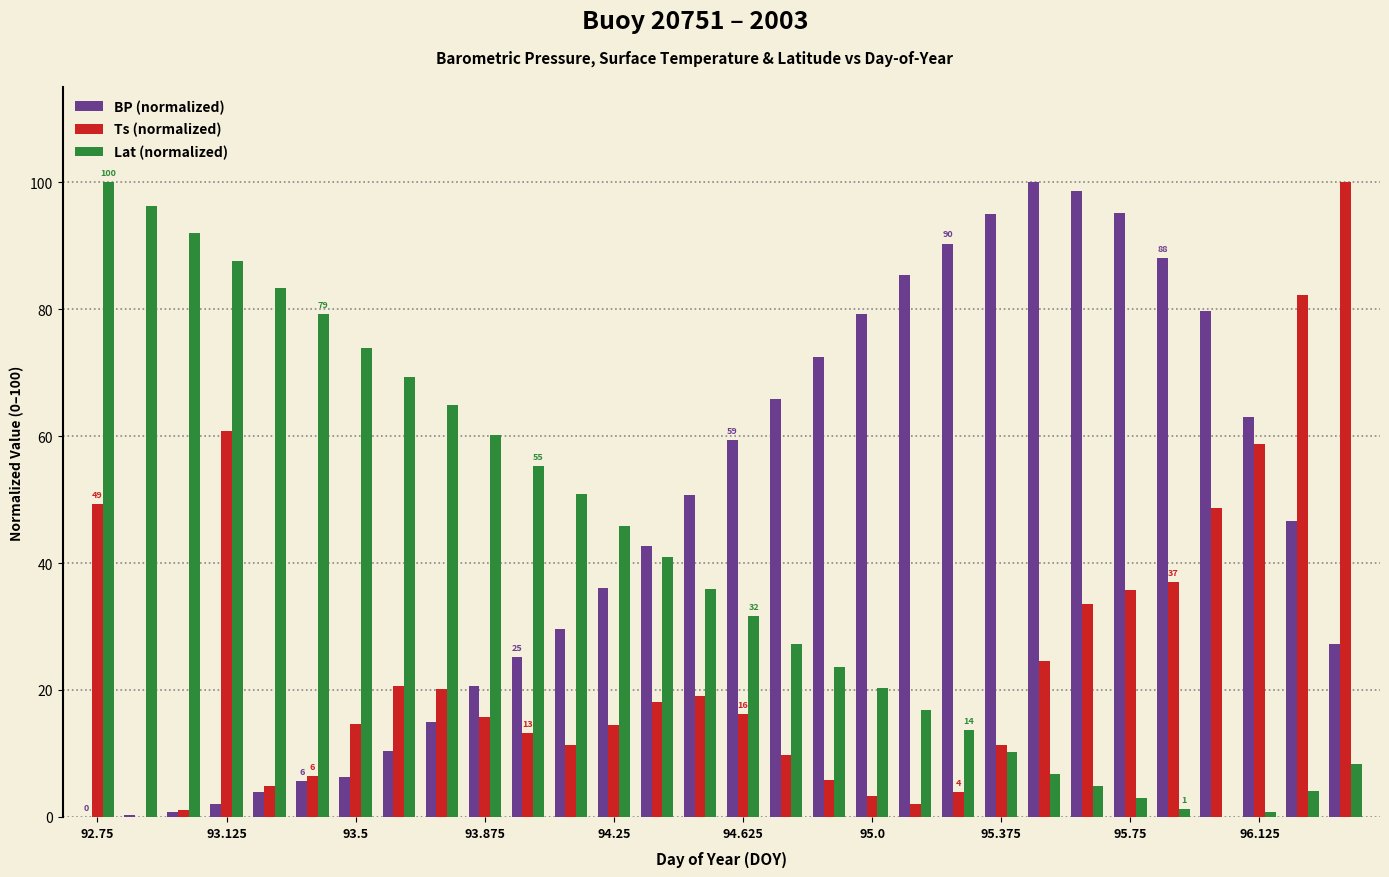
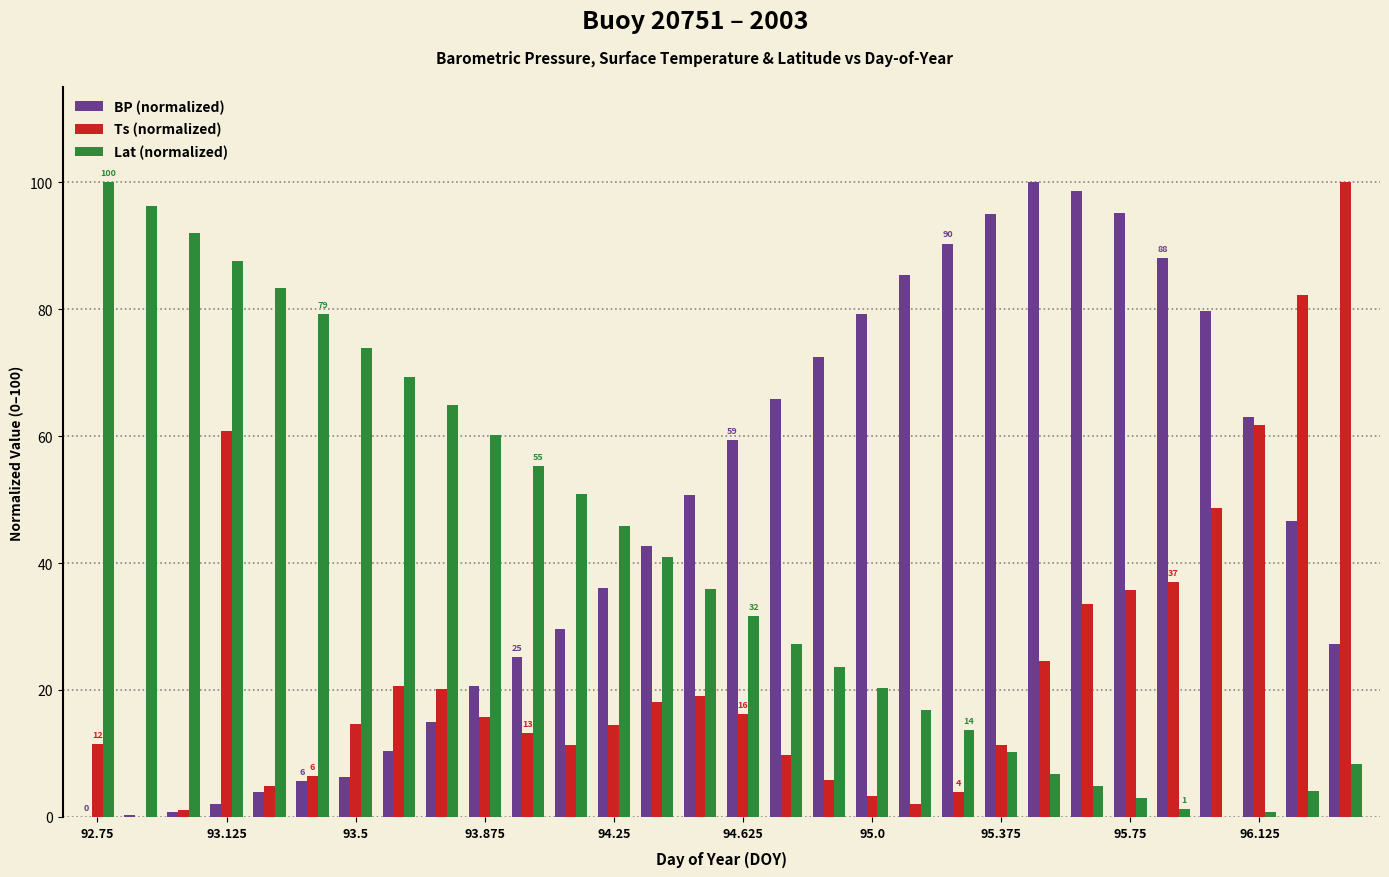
  {
    "Ts (normalized)": {
-     "92.75": 49,
+     "92.75": 12,
      "94.625": 16,
-     "96.125": 59
+     "96.125": 62
    }
  }
